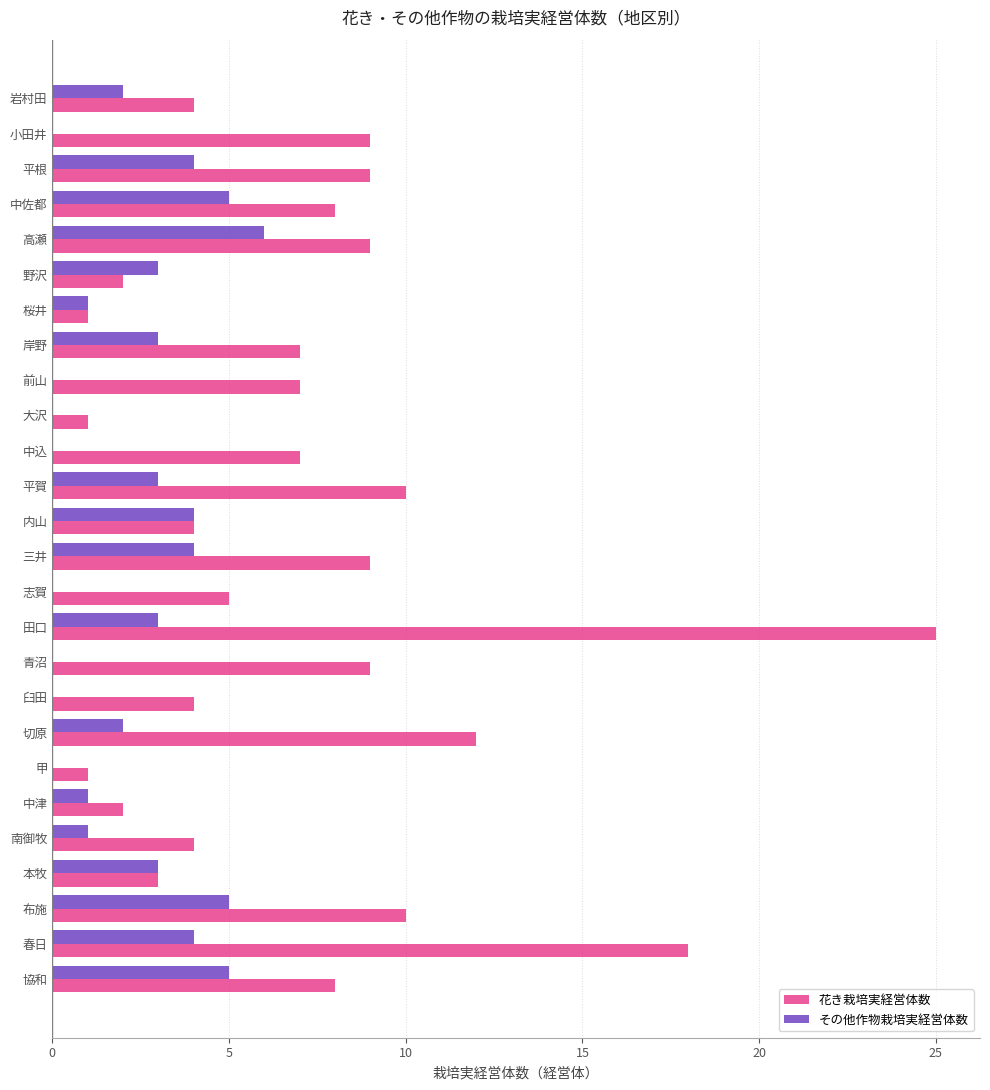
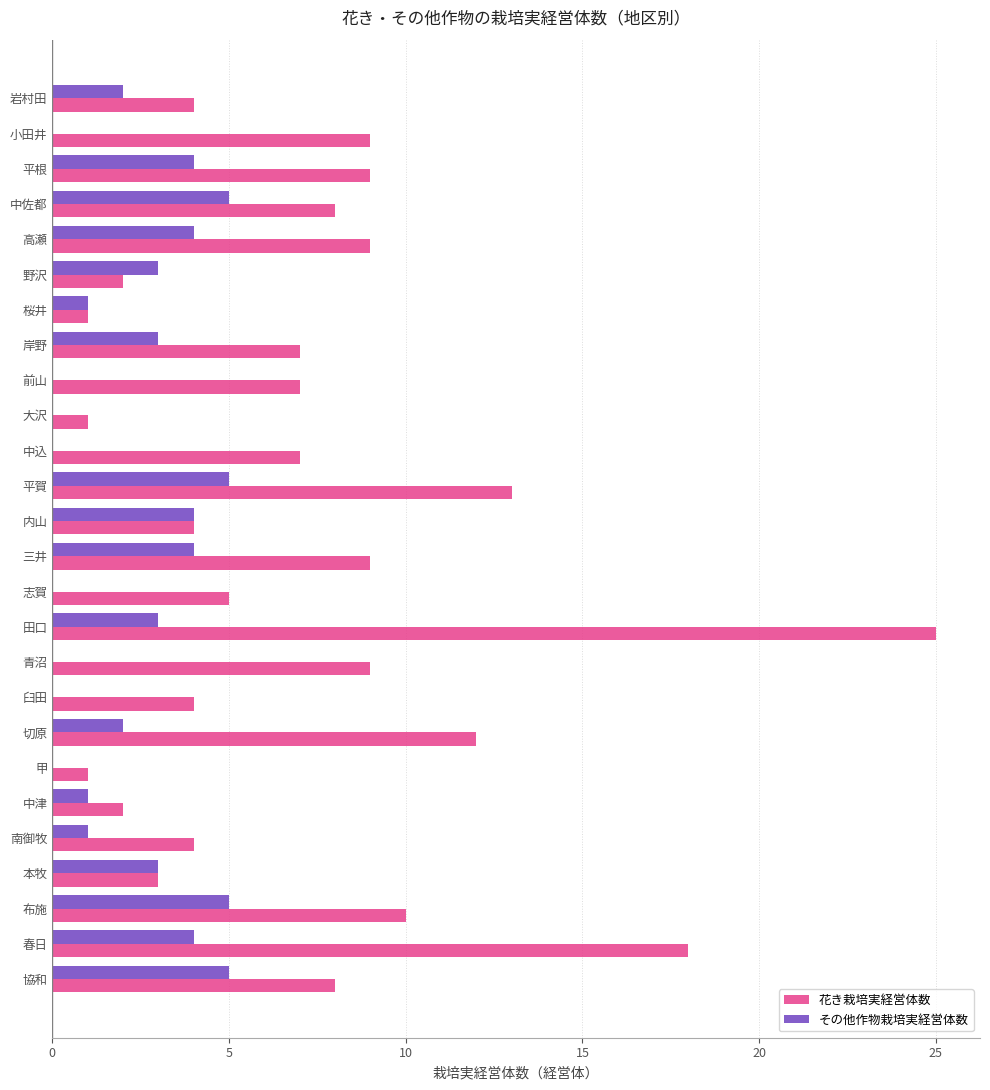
  {
    "花き栽培実経営体数": {
      "岩村田": 4,
      "小田井": 9,
      "平根": 9,
      "中佐都": 8,
      "高瀬": 9,
      "野沢": 2,
      "桜井": 1,
      "岸野": 7,
      "前山": 7,
      "大沢": 1,
      "中込": 7,
-     "平賀": 10,
+     "平賀": 13,
      "内山": 4,
      "三井": 9,
      "志賀": 5,
      "田口": 25,
      "青沼": 9,
      "臼田": 4,
      "切原": 12,
      "甲": 1,
      "中津": 2,
      "南御牧": 4,
      "本牧": 3,
      "布施": 10,
      "春日": 18,
      "協和": 8
    },
    "その他作物栽培実経営体数": {
      "岩村田": 2,
      "小田井": 0,
      "平根": 4,
      "中佐都": 5,
-     "高瀬": 6,
+     "高瀬": 4,
      "野沢": 3,
      "桜井": 1,
      "岸野": 3,
      "前山": 0,
      "大沢": 0,
      "中込": 0,
-     "平賀": 3,
+     "平賀": 5,
      "内山": 4,
      "三井": 4,
      "志賀": 0,
      "田口": 3,
      "青沼": 0,
      "臼田": 0,
      "切原": 2,
      "甲": 0,
      "中津": 1,
      "南御牧": 1,
      "本牧": 3,
      "布施": 5,
      "春日": 4,
      "協和": 5
    }
  }
